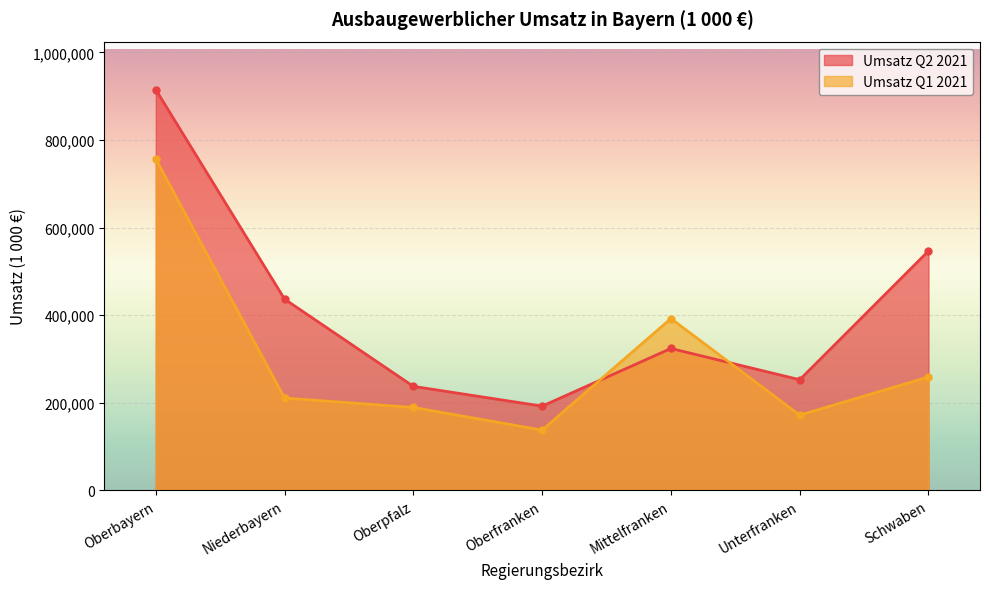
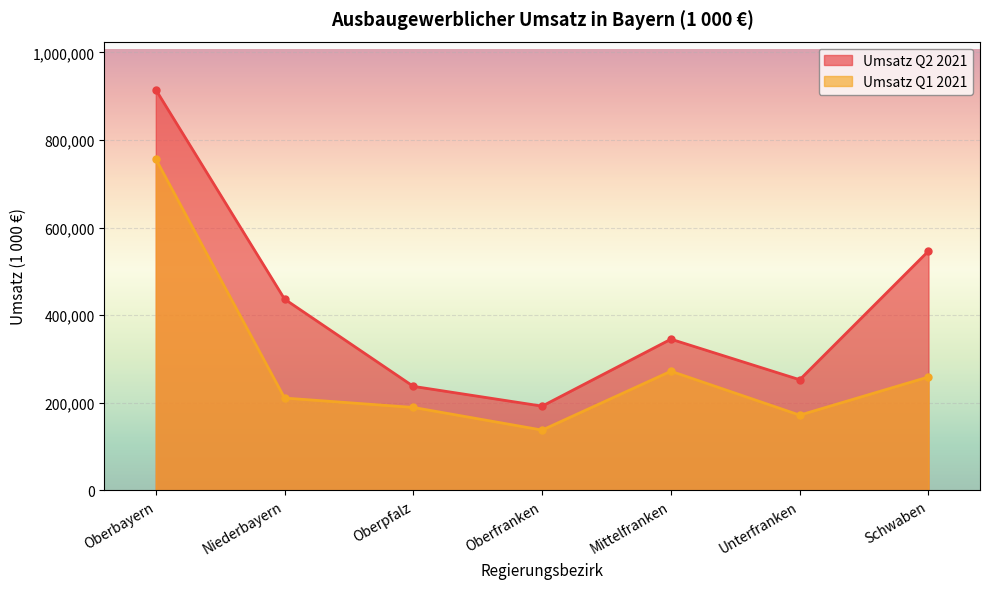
  {
    "Umsatz Q2 2021": {
      "Oberbayern": "910,000",
      "Niederbayern": "440,000",
      "Oberpfalz": "240,000",
      "Oberfranken": "190,000",
-     "Mittelfranken": "320,000",
+     "Mittelfranken": "340,000",
      "Unterfranken": "250,000",
      "Schwaben": "550,000"
    },
    "Umsatz Q1 2021": {
      "Oberbayern": "760,000",
      "Niederbayern": "210,000",
      "Oberpfalz": "190,000",
      "Oberfranken": "140,000",
-     "Mittelfranken": "390,000",
+     "Mittelfranken": "270,000",
      "Unterfranken": "170,000",
      "Schwaben": "260,000"
    }
  }
